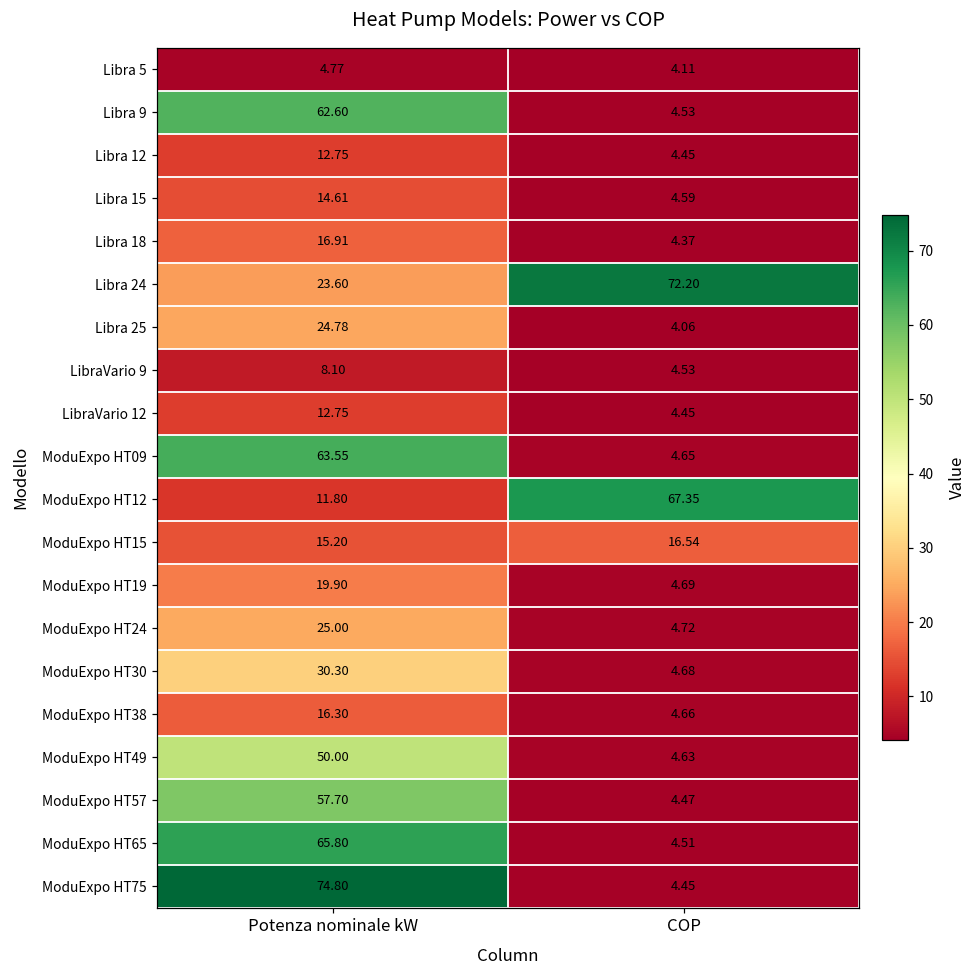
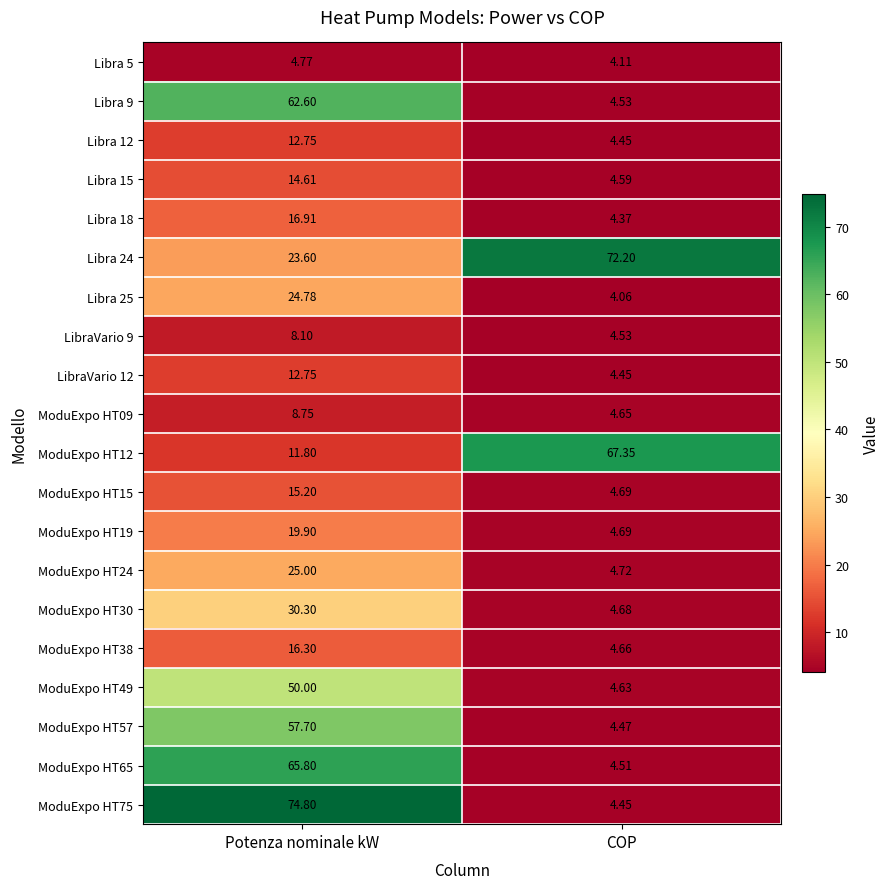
  {
    "Libra 5": {
      "Potenza nominale kW": 4.77,
      "COP": 4.11
    },
    "Libra 9": {
      "Potenza nominale kW": 62.60,
      "COP": 4.53
    },
    "Libra 12": {
      "Potenza nominale kW": 12.75,
      "COP": 4.45
    },
    "Libra 15": {
      "Potenza nominale kW": 14.61,
      "COP": 4.59
    },
    "Libra 18": {
      "Potenza nominale kW": 16.91,
      "COP": 4.37
    },
    "Libra 24": {
      "Potenza nominale kW": 23.60,
      "COP": 72.20
    },
    "Libra 25": {
      "Potenza nominale kW": 24.78,
      "COP": 4.06
    },
    "LibraVario 9": {
      "Potenza nominale kW": 8.10,
      "COP": 4.53
    },
    "LibraVario 12": {
      "Potenza nominale kW": 12.75,
      "COP": 4.45
    },
    "ModuExpo HT09": {
-     "Potenza nominale kW": 63.55,
+     "Potenza nominale kW": 8.75,
      "COP": 4.65
    },
    "ModuExpo HT12": {
      "Potenza nominale kW": 11.80,
      "COP": 67.35
    },
    "ModuExpo HT15": {
      "Potenza nominale kW": 15.20,
-     "COP": 16.54
+     "COP": 4.69
    },
    "ModuExpo HT19": {
      "Potenza nominale kW": 19.90,
      "COP": 4.69
    },
    "ModuExpo HT24": {
      "Potenza nominale kW": 25.00,
      "COP": 4.72
    },
    "ModuExpo HT30": {
      "Potenza nominale kW": 30.30,
      "COP": 4.68
    },
    "ModuExpo HT38": {
      "Potenza nominale kW": 16.30,
      "COP": 4.66
    },
    "ModuExpo HT49": {
      "Potenza nominale kW": 50.00,
      "COP": 4.63
    },
    "ModuExpo HT57": {
      "Potenza nominale kW": 57.70,
      "COP": 4.47
    },
    "ModuExpo HT65": {
      "Potenza nominale kW": 65.80,
      "COP": 4.51
    },
    "ModuExpo HT75": {
      "Potenza nominale kW": 74.80,
      "COP": 4.45
    }
  }
